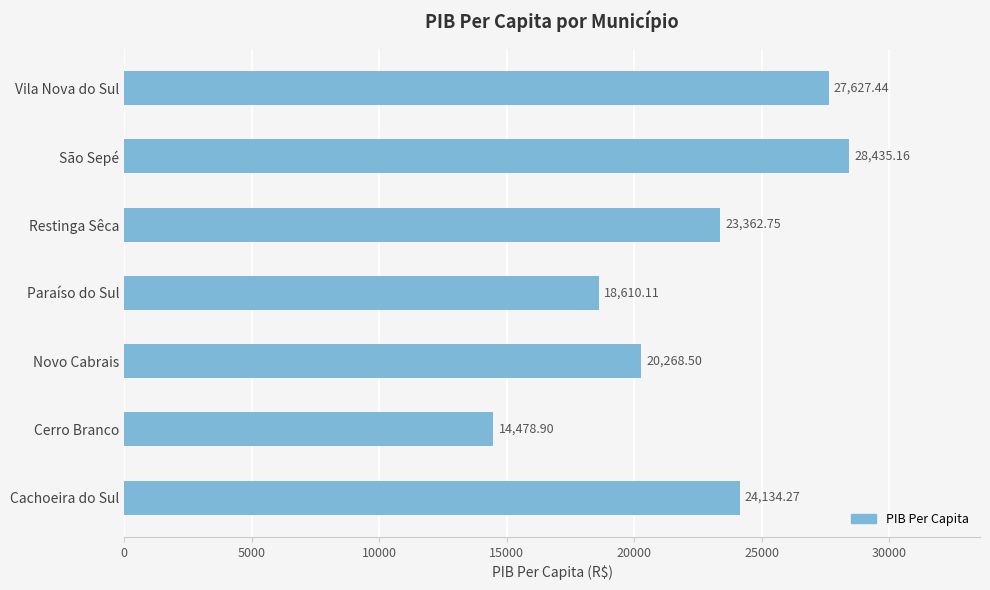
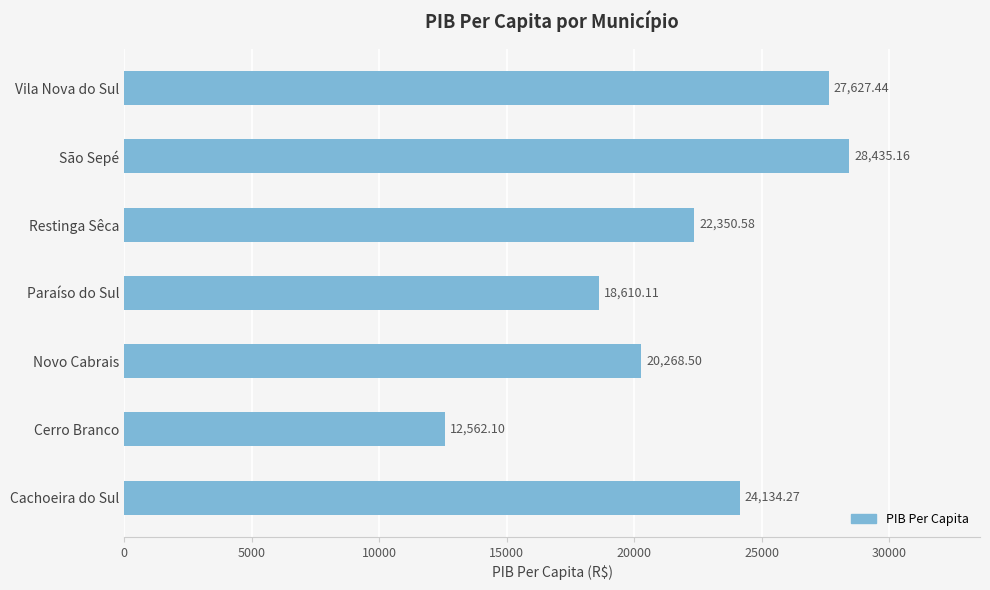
  {
    "Vila Nova do Sul": "27,627.44",
    "São Sepé": "28,435.16",
-   "Restinga Sêca": "23,362.75",
+   "Restinga Sêca": "22,350.58",
    "Paraíso do Sul": "18,610.11",
    "Novo Cabrais": "20,268.50",
-   "Cerro Branco": "14,478.90",
+   "Cerro Branco": "12,562.10",
    "Cachoeira do Sul": "24,134.27"
  }
